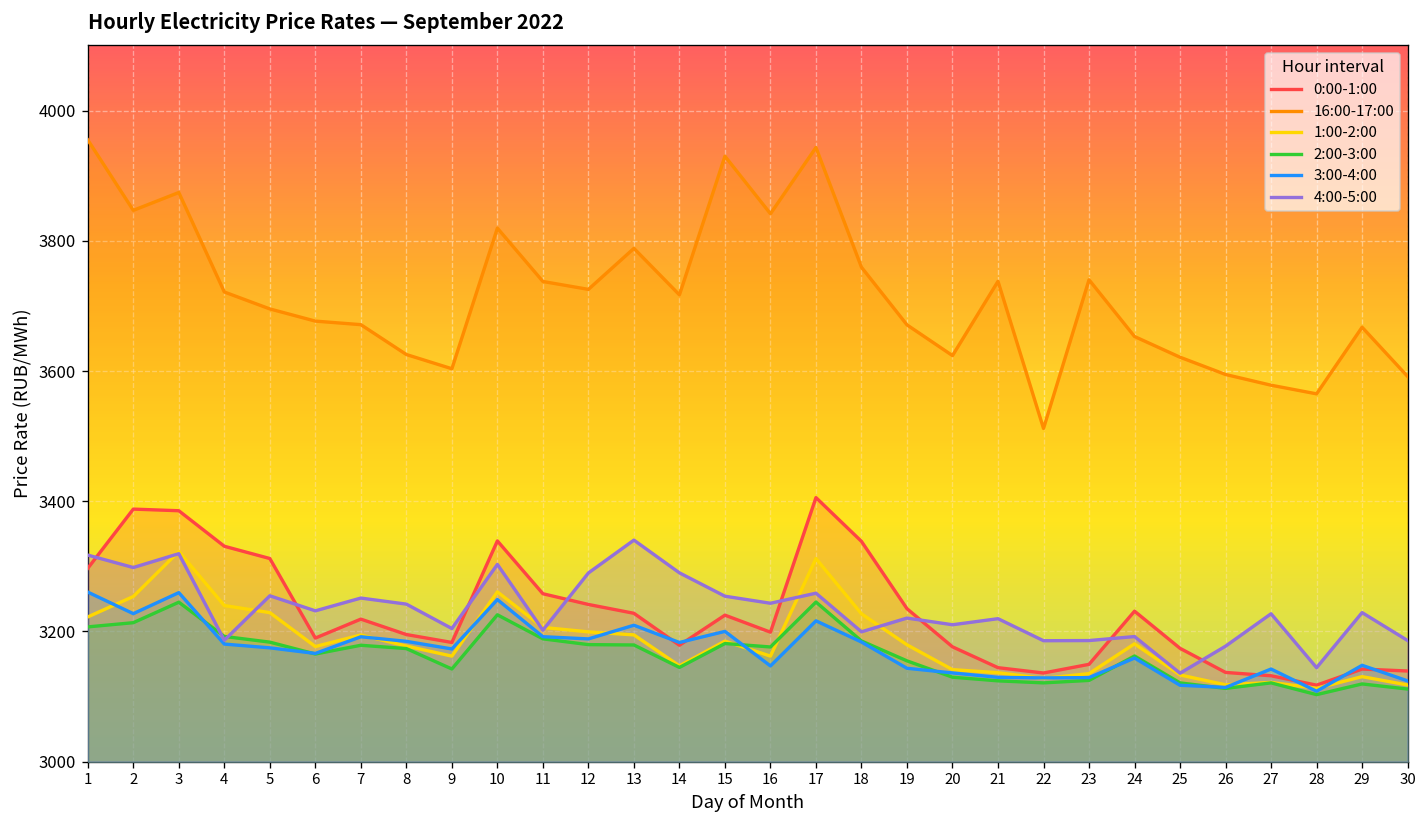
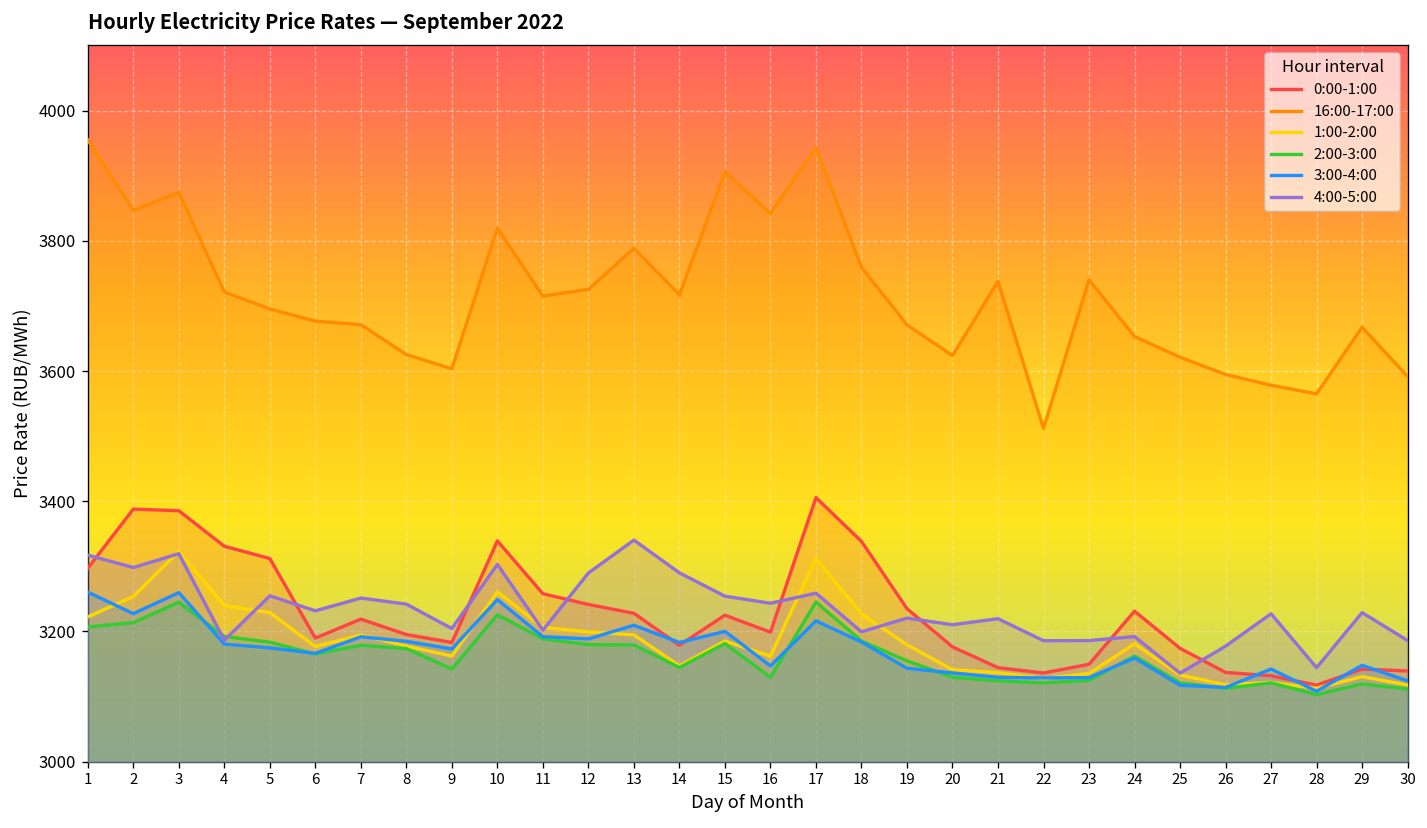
  {
    "0:00-1:00": {
      "1": 3300,
      "2": 3390,
      "3": 3390,
      "4": 3330,
      "5": 3310,
      "6": 3190,
      "7": 3220,
      "8": 3200,
      "9": 3180,
      "10": 3340,
      "11": 3260,
      "12": 3240,
      "13": 3230,
      "15": 3230,
      "16": 3200,
      "17": 3410,
      "18": 3340,
      "19": 3230,
      "20": 3180,
      "21": 3140,
      "22": 3140,
      "23": 3150,
      "24": 3230,
      "25": 3170,
      "26": 3140,
      "27": 3130,
      "28": 3120,
      "29": 3140,
      "30": 3140
    },
    "16:00-17:00": {
      "1": 3950,
      "2": 3850,
      "3": 3870,
      "4": 3720,
      "5": 3700,
      "6": 3680,
      "7": 3670,
      "8": 3630,
      "9": 3600,
      "10": 3820,
-     "11": 3740,
+     "11": 3720,
      "12": 3730,
      "13": 3790,
      "14": 3720,
-     "15": 3930,
+     "15": 3910,
      "16": 3840,
      "17": 3940,
      "18": 3760,
      "19": 3670,
      "20": 3620,
      "21": 3740,
      "22": 3510,
      "23": 3740,
      "24": 3650,
      "25": 3620,
      "26": 3590,
      "27": 3580,
      "28": 3560,
      "29": 3670,
      "30": 3590
    },
    "1:00-2:00": {
      "1": 3220,
      "2": 3250,
      "4": 3240,
      "5": 3230,
      "6": 3180,
      "9": 3160,
      "10": 3260,
      "12": 3200,
      "13": 3190,
      "16": 3160,
      "17": 3310,
      "18": 3230,
      "19": 3180,
      "20": 3140,
      "21": 3140,
      "23": 3140,
      "24": 3180,
      "29": 3130,
      "30": 3120
    },
    "2:00-3:00": {
      "1": 3210,
      "2": 3210,
      "3": 3240,
      "4": 3190,
      "5": 3180,
      "7": 3180,
      "9": 3140,
      "10": 3230,
      "12": 3180,
      "13": 3180,
-     "16": 3180,
+     "16": 3130,
      "17": 3250,
      "19": 3150,
      "20": 3130,
      "21": 3120,
      "22": 3120,
      "28": 3100,
      "29": 3120,
      "30": 3110
    },
    "3:00-4:00": {
      "1": 3260,
      "2": 3230,
      "3": 3260,
      "4": 3180,
      "5": 3170,
      "8": 3180,
      "9": 3170,
      "10": 3250,
      "12": 3190,
      "13": 3210,
      "15": 3200,
      "16": 3150,
      "17": 3220,
      "19": 3140,
      "20": 3140,
      "21": 3130,
      "27": 3140,
      "29": 3150,
      "30": 3120
    },
    "4:00-5:00": {
      "1": 3320,
      "2": 3300,
      "4": 3190,
      "5": 3250,
      "6": 3230,
      "7": 3250,
      "8": 3240,
      "9": 3200,
      "10": 3300,
      "12": 3290,
      "13": 3340,
      "14": 3290,
      "15": 3250,
      "16": 3240,
      "17": 3260,
      "18": 3200,
      "19": 3220,
      "20": 3210,
      "21": 3220,
      "22": 3190,
      "23": 3190,
      "24": 3190,
      "26": 3180,
      "27": 3230,
      "28": 3140,
      "29": 3230,
      "30": 3190
    }
  }
